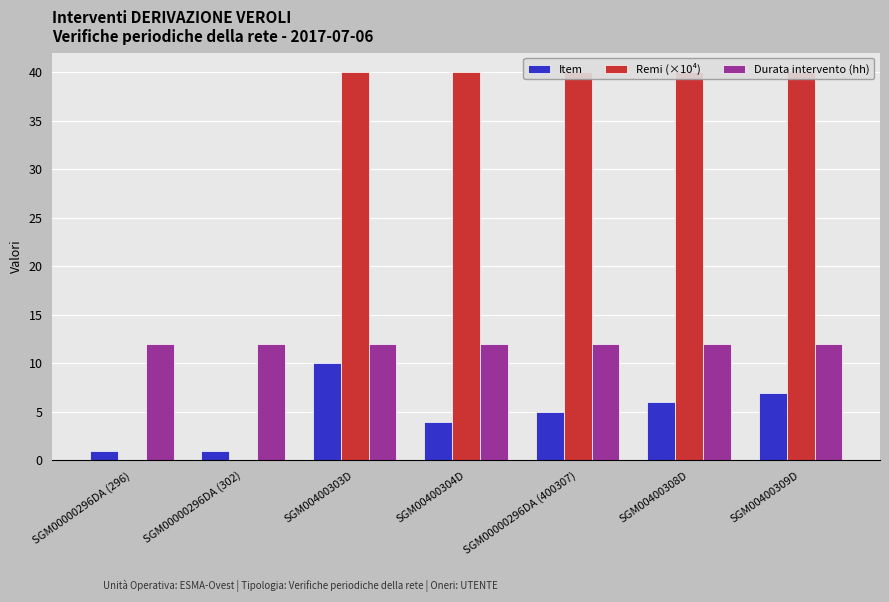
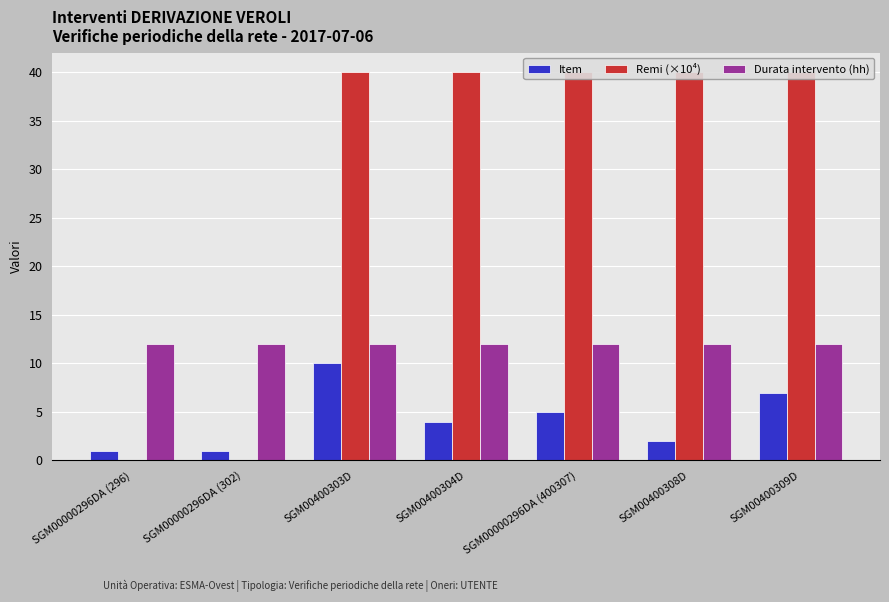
  {
    "Item": {
      "SGM00000296DA (296)": 1,
      "SGM00000296DA (302)": 1,
      "SGM00400303D": 10,
      "SGM00400304D": 4,
      "SGM00000296DA (400307)": 5,
-     "SGM00400308D": 6,
+     "SGM00400308D": 2,
      "SGM00400309D": 7
    },
    "Remi (×10⁴)": {
      "SGM00400303D": 40,
      "SGM00400304D": 40
    },
    "Durata intervento (hh)": {
      "SGM00000296DA (296)": 12,
      "SGM00000296DA (302)": 12,
      "SGM00400303D": 12,
      "SGM00400304D": 12,
      "SGM00000296DA (400307)": 12,
      "SGM00400308D": 12,
      "SGM00400309D": 12
    }
  }
